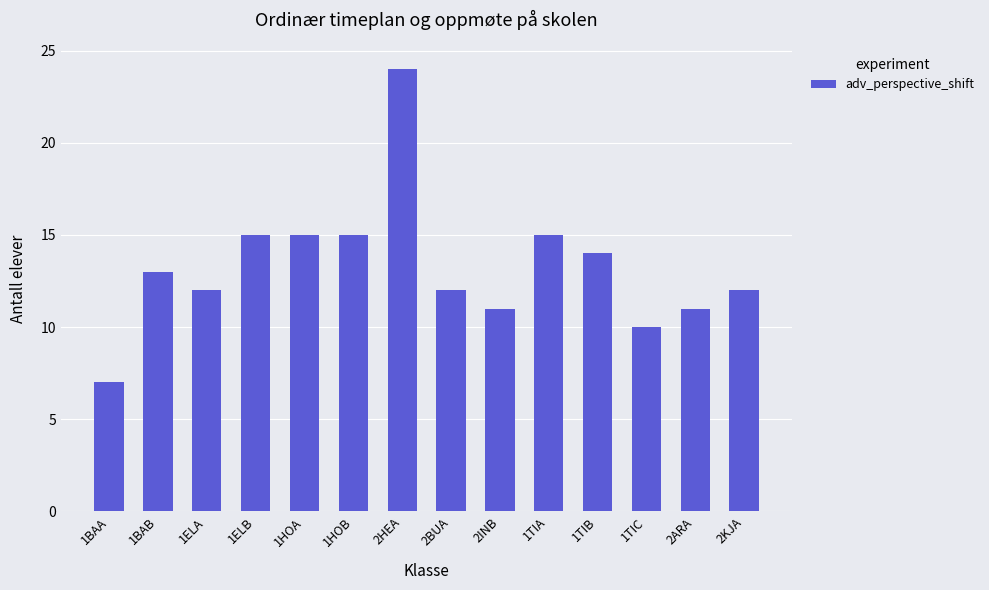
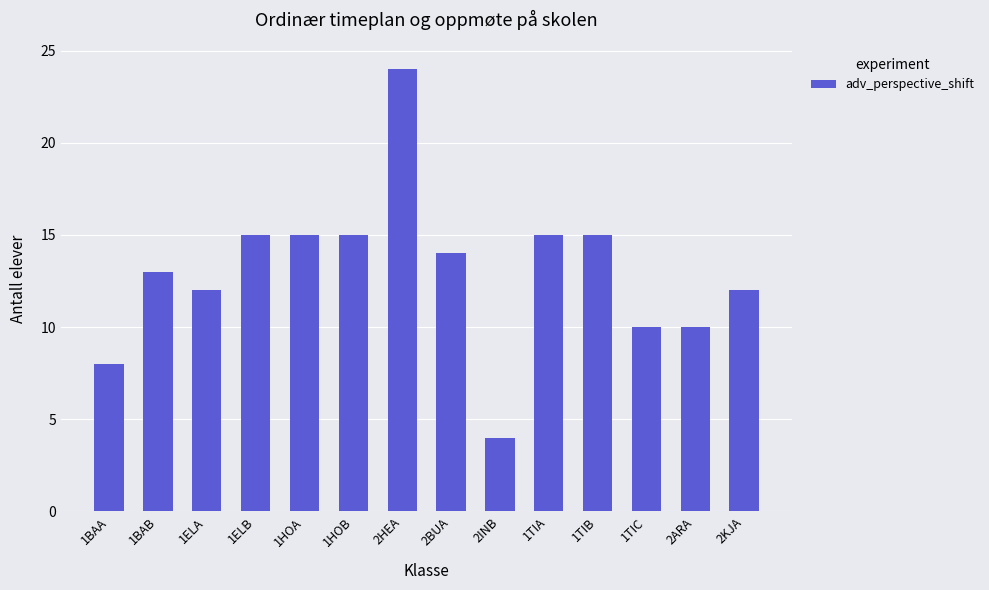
  {
-   "1BAA": 7,
+   "1BAA": 8,
    "1BAB": 13,
    "1ELA": 12,
    "1ELB": 15,
    "1HOA": 15,
    "1HOB": 15,
    "2HEA": 24,
-   "2BUA": 12,
-   "2INB": 11,
+   "2BUA": 14,
+   "2INB": 4,
    "1TIA": 15,
-   "1TIB": 14,
+   "1TIB": 15,
    "1TIC": 10,
-   "2ARA": 11,
+   "2ARA": 10,
    "2KJA": 12
  }
